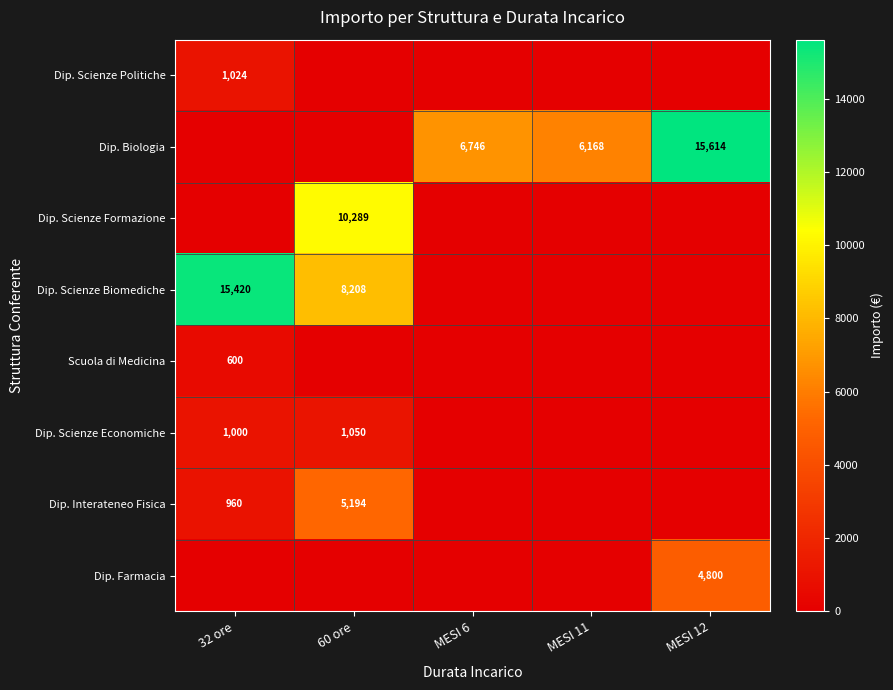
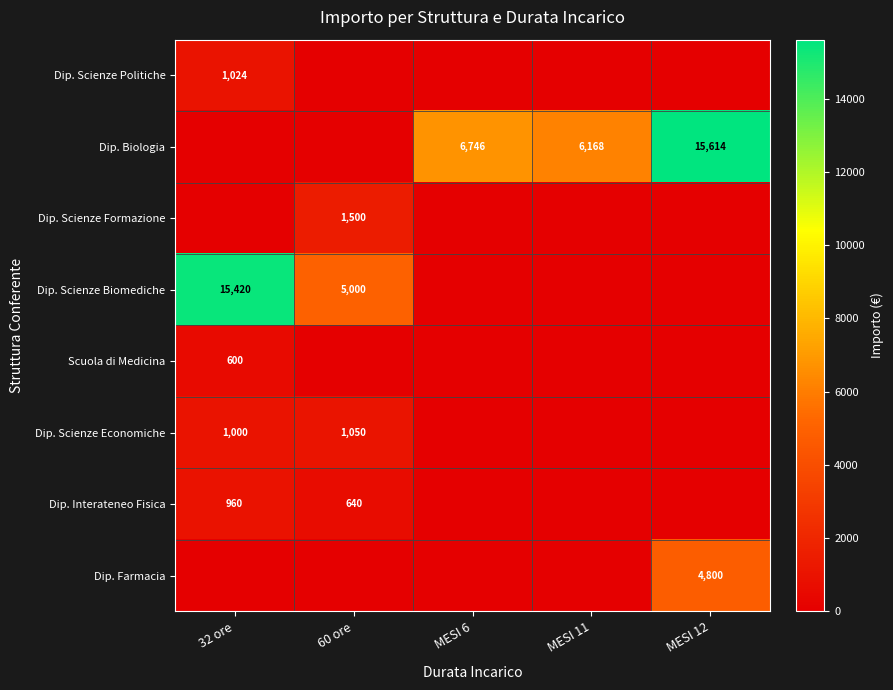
  {
    "Dip. Scienze Politiche": {
      "32 ore": "1,024"
    },
    "Dip. Biologia": {
      "MESI 6": "6,746",
      "MESI 11": "6,168",
      "MESI 12": "15,614"
    },
    "Dip. Scienze Formazione": {
-     "60 ore": "10,289"
+     "60 ore": "1,500"
    },
    "Dip. Scienze Biomediche": {
      "32 ore": "15,420",
-     "60 ore": "8,208"
+     "60 ore": "5,000"
    },
    "Scuola di Medicina": {
      "32 ore": "600"
    },
    "Dip. Scienze Economiche": {
      "32 ore": "1,000",
      "60 ore": "1,050"
    },
    "Dip. Interateneo Fisica": {
      "32 ore": "960",
-     "60 ore": "5,194"
+     "60 ore": "640"
    },
    "Dip. Farmacia": {
      "MESI 12": "4,800"
    }
  }
